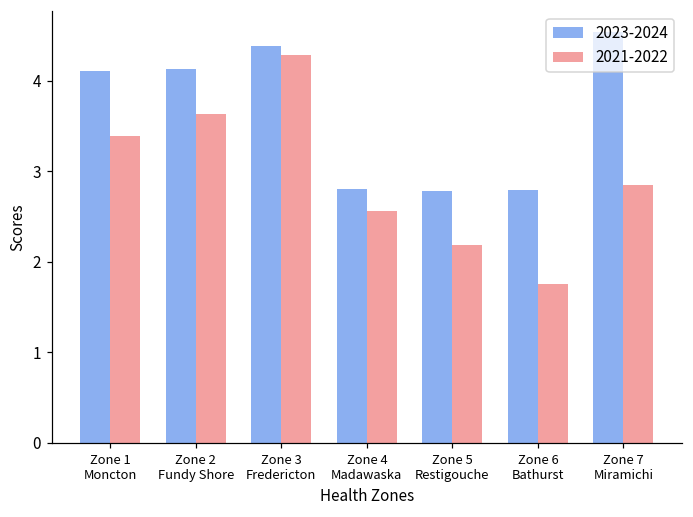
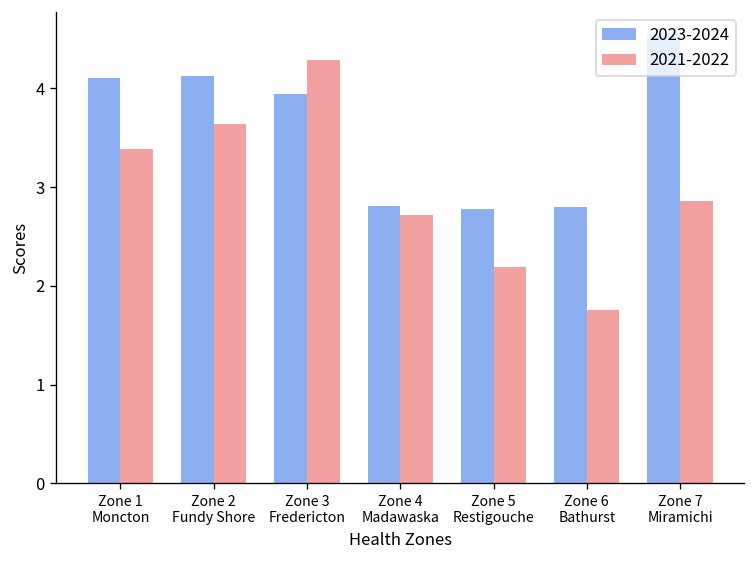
  {
    "2023-2024": {
      "Zone 1 Moncton": 4.1,
      "Zone 2 Fundy Shore": 4.1,
-     "Zone 3 Fredericton": 4.4,
+     "Zone 3 Fredericton": 3.9,
      "Zone 4 Madawaska": 2.8,
      "Zone 5 Restigouche": 2.8,
      "Zone 6 Bathurst": 2.8,
      "Zone 7 Miramichi": 4.5
    },
    "2021-2022": {
      "Zone 1 Moncton": 3.4,
      "Zone 2 Fundy Shore": 3.6,
      "Zone 3 Fredericton": 4.3,
-     "Zone 4 Madawaska": 2.6,
+     "Zone 4 Madawaska": 2.7,
      "Zone 5 Restigouche": 2.2,
      "Zone 6 Bathurst": 1.8,
      "Zone 7 Miramichi": 2.9
    }
  }
